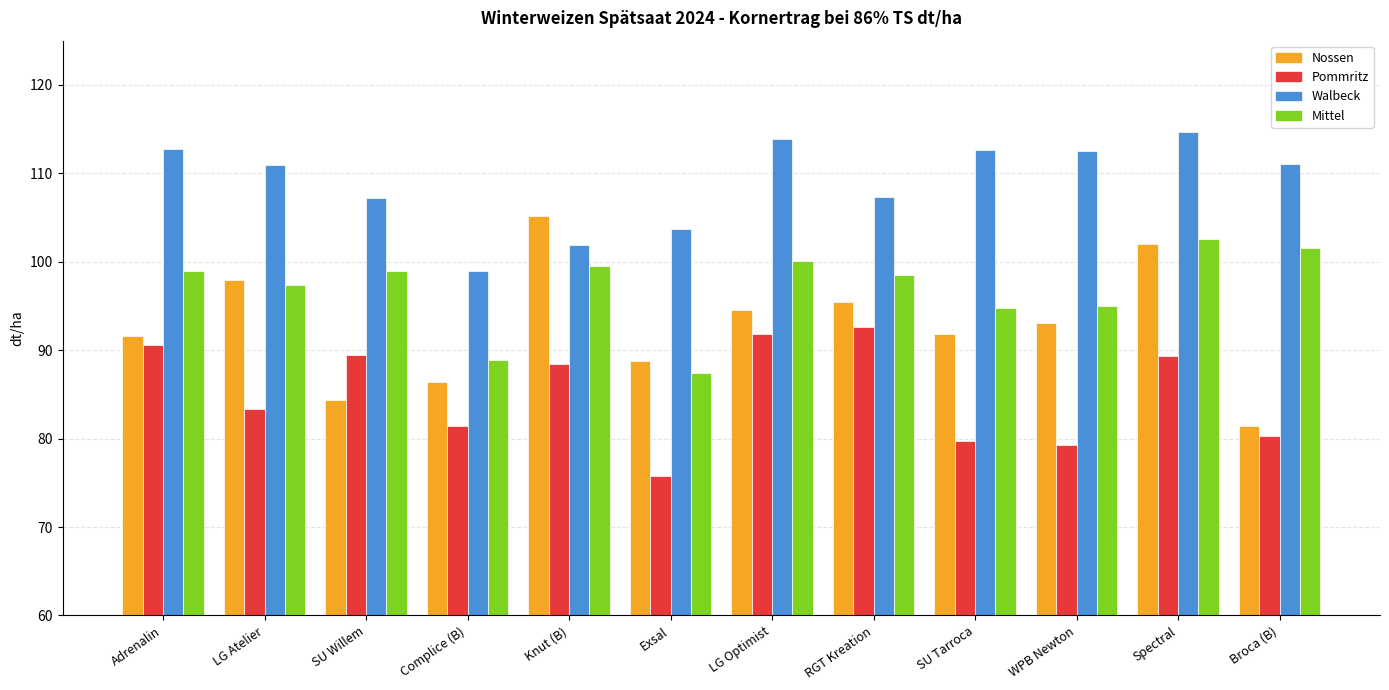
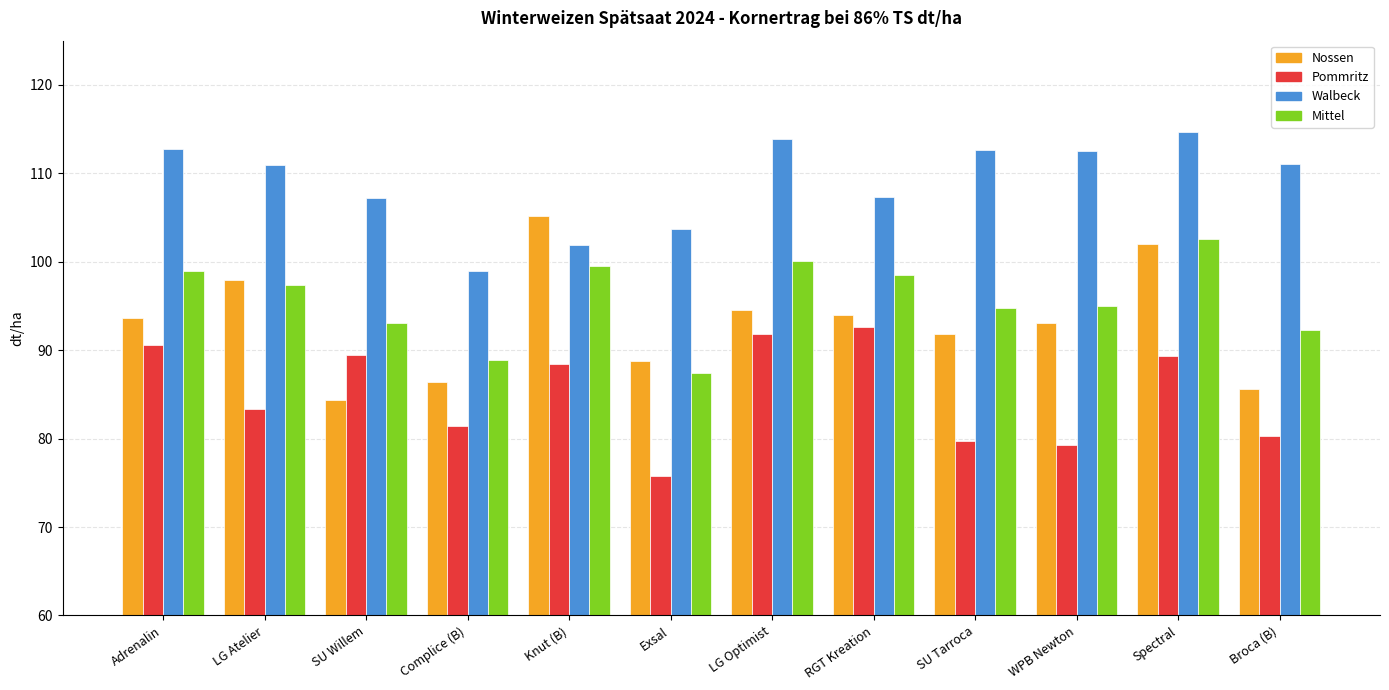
  {
    "Nossen": {
-     "Adrenalin": 92,
+     "Adrenalin": 94,
      "LG Atelier": 98,
      "SU Willem": 84,
      "Complice (B)": 86,
      "Knut (B)": 105,
      "Exsal": 89,
      "LG Optimist": 95,
-     "RGT Kreation": 95,
+     "RGT Kreation": 94,
      "SU Tarroca": 92,
      "WPB Newton": 93,
      "Spectral": 102,
-     "Broca (B)": 81
+     "Broca (B)": 86
    },
    "Pommritz": {
      "Adrenalin": 91,
      "LG Atelier": 83,
      "SU Willem": 89,
      "Complice (B)": 81,
      "Knut (B)": 88,
      "Exsal": 76,
      "LG Optimist": 92,
      "RGT Kreation": 93,
      "SU Tarroca": 80,
      "WPB Newton": 79,
      "Spectral": 89,
      "Broca (B)": 80
    },
    "Walbeck": {
      "Adrenalin": 113,
      "LG Atelier": 111,
      "SU Willem": 107,
      "Complice (B)": 99,
      "Knut (B)": 102,
      "Exsal": 104,
      "LG Optimist": 114,
      "RGT Kreation": 107,
      "SU Tarroca": 113,
      "WPB Newton": 113,
      "Spectral": 115,
      "Broca (B)": 111
    },
    "Mittel": {
      "Adrenalin": 99,
      "LG Atelier": 97,
-     "SU Willem": 99,
+     "SU Willem": 93,
      "Complice (B)": 89,
      "Knut (B)": 99,
      "Exsal": 87,
      "LG Optimist": 100,
      "RGT Kreation": 98,
      "SU Tarroca": 95,
      "WPB Newton": 95,
      "Spectral": 103,
-     "Broca (B)": 102
+     "Broca (B)": 92
    }
  }
